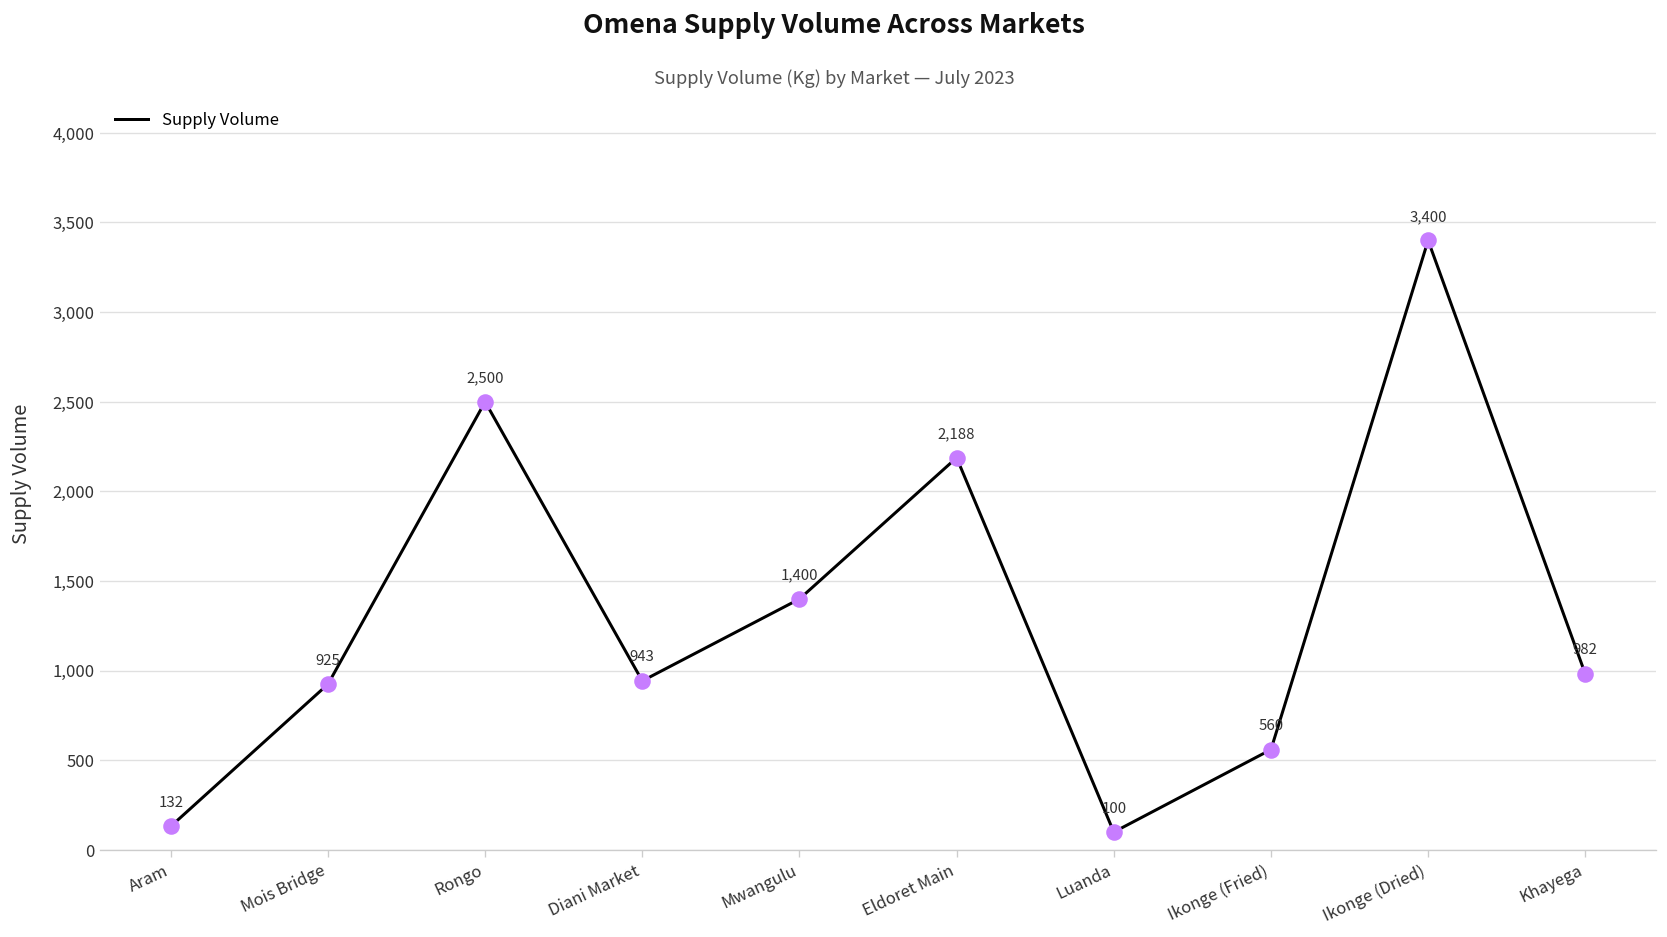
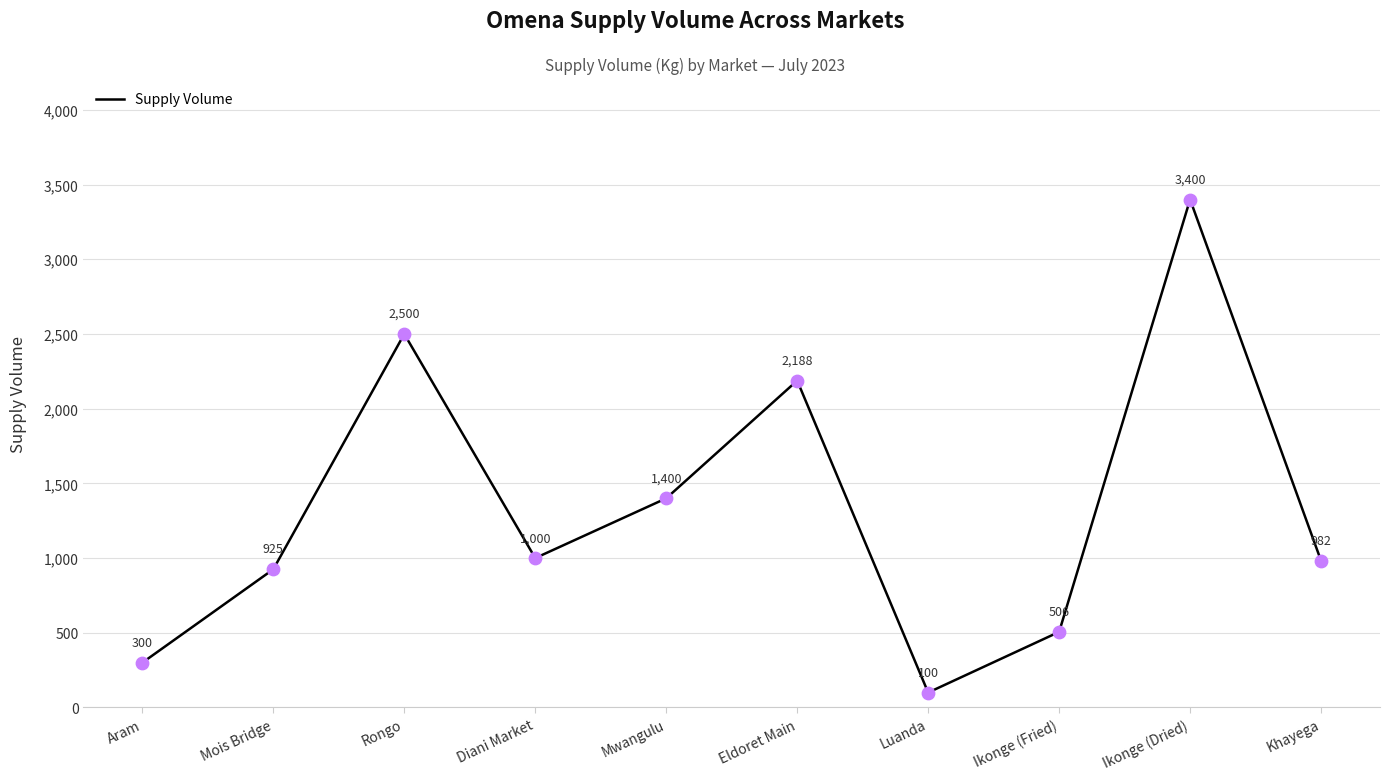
  {
-   "Aram": "132",
+   "Aram": "300",
    "Mois Bridge": "925",
    "Rongo": "2,500",
-   "Diani Market": "943",
+   "Diani Market": "1,000",
    "Mwangulu": "1,400",
    "Eldoret Main": "2,188",
    "Luanda": "100",
-   "Ikonge (Fried)": "560",
+   "Ikonge (Fried)": "506",
    "Ikonge (Dried)": "3,400",
    "Khayega": "982"
  }
